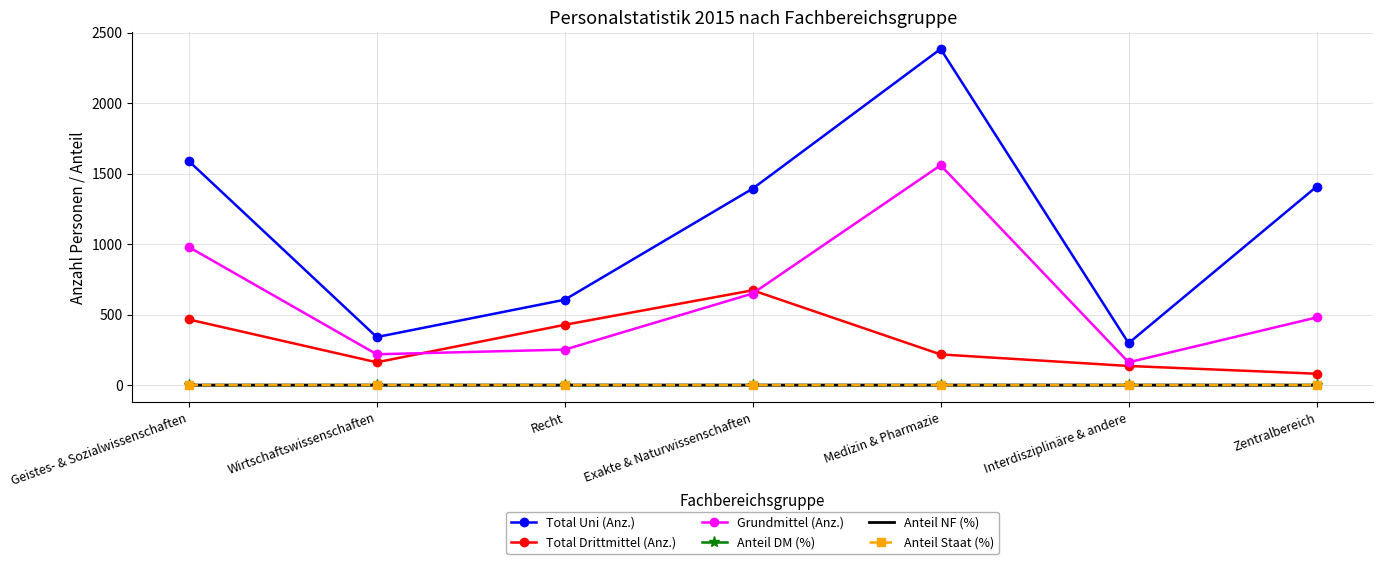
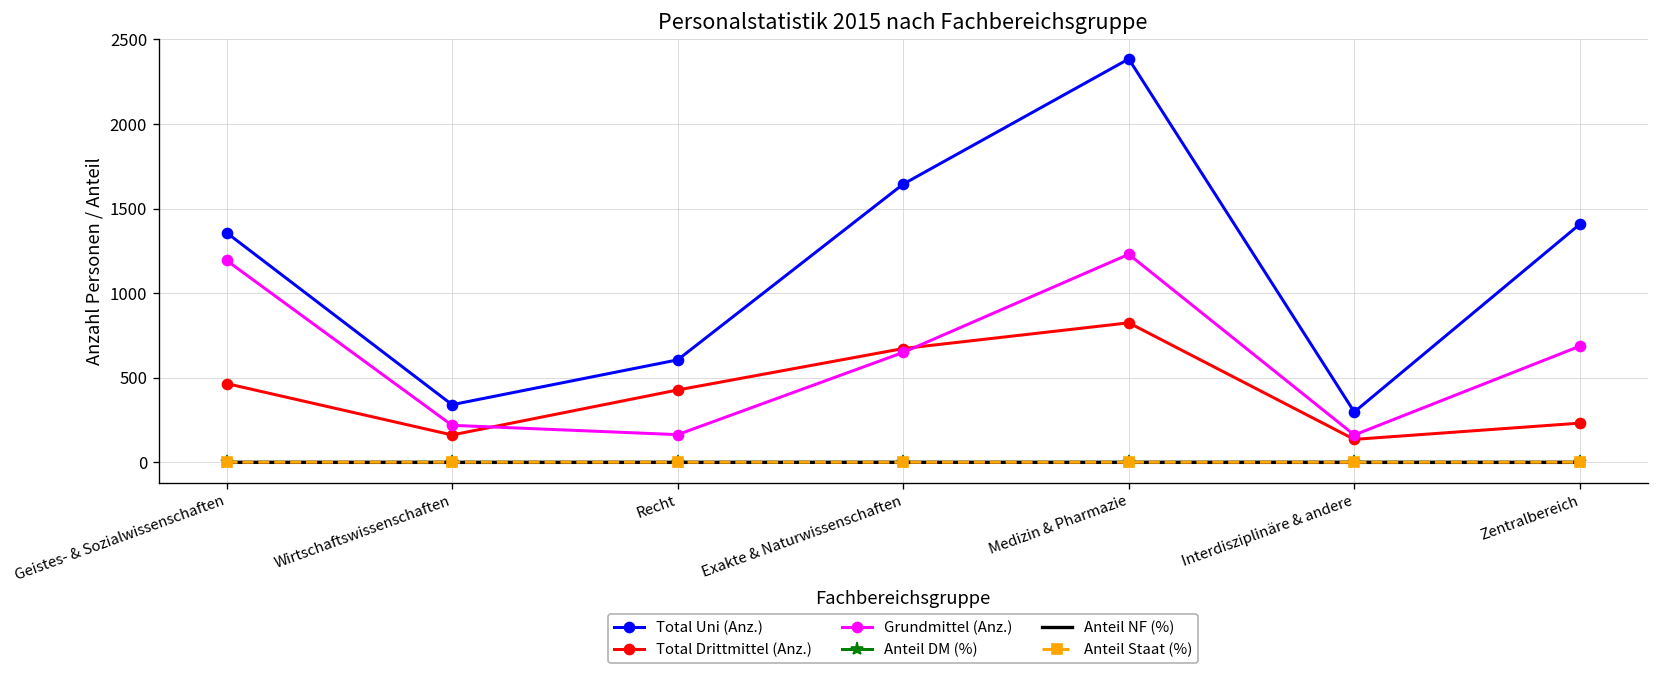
  {
    "Total Uni (Anz.)": {
-     "Geistes- & Sozialwissenschaften": 1590,
+     "Geistes- & Sozialwissenschaften": 1360,
      "Wirtschaftswissenschaften": 340,
      "Recht": 610,
-     "Exakte & Naturwissenschaften": 1390,
+     "Exakte & Naturwissenschaften": 1650,
      "Medizin & Pharmazie": 2390,
      "Interdisziplinäre & andere": 300,
      "Zentralbereich": 1410
    },
    "Total Drittmittel (Anz.)": {
      "Geistes- & Sozialwissenschaften": 470,
      "Wirtschaftswissenschaften": 160,
      "Recht": 430,
      "Exakte & Naturwissenschaften": 670,
-     "Medizin & Pharmazie": 220,
+     "Medizin & Pharmazie": 830,
      "Interdisziplinäre & andere": 140,
-     "Zentralbereich": 80
+     "Zentralbereich": 230
    },
    "Grundmittel (Anz.)": {
-     "Geistes- & Sozialwissenschaften": 980,
+     "Geistes- & Sozialwissenschaften": 1190,
      "Wirtschaftswissenschaften": 220,
-     "Recht": 250,
+     "Recht": 160,
      "Exakte & Naturwissenschaften": 650,
-     "Medizin & Pharmazie": 1560,
+     "Medizin & Pharmazie": 1230,
      "Interdisziplinäre & andere": 160,
-     "Zentralbereich": 480
+     "Zentralbereich": 690
    },
    "Anteil Staat (%)": {
      "Geistes- & Sozialwissenschaften": 0,
      "Wirtschaftswissenschaften": 0,
      "Recht": 0,
      "Exakte & Naturwissenschaften": 0,
      "Medizin & Pharmazie": 0,
      "Interdisziplinäre & andere": 0,
      "Zentralbereich": 0
    }
  }
